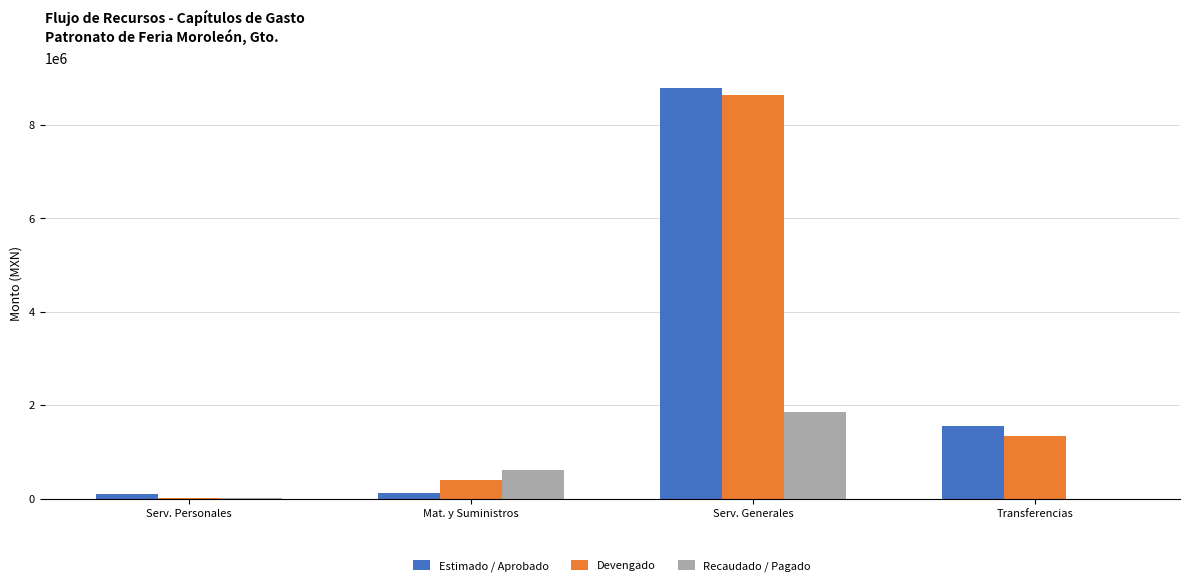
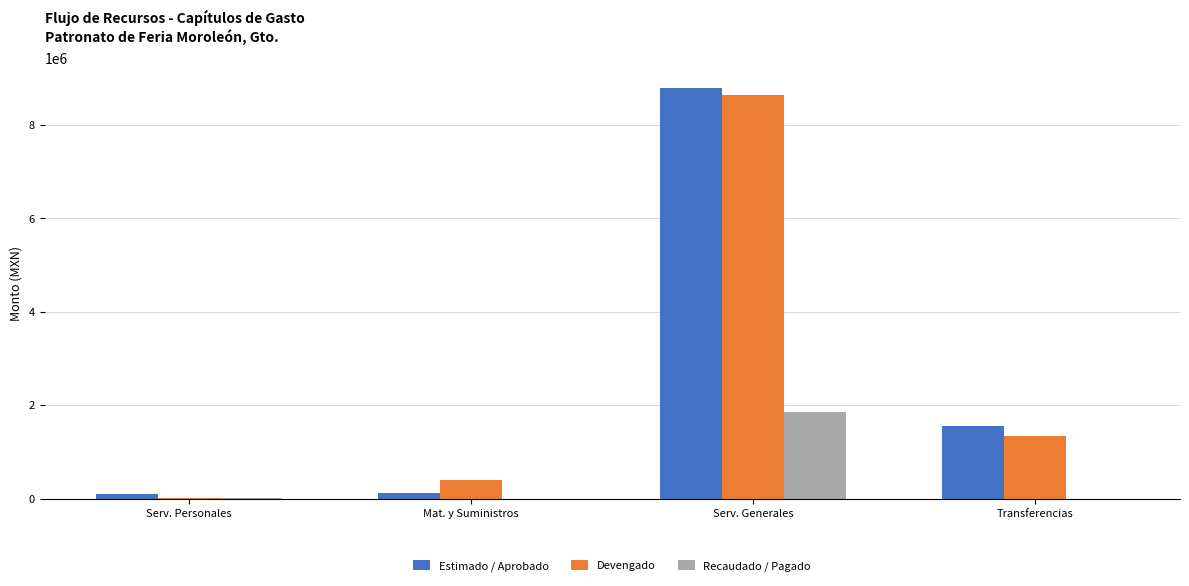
  {
    "Estimado / Aprobado": {
      "Serv. Personales": 100000,
      "Mat. y Suministros": 100000,
      "Serv. Generales": 8800000,
      "Transferencias": 1600000
    },
    "Devengado": {
      "Mat. y Suministros": 400000,
      "Serv. Generales": 8600000,
      "Transferencias": 1300000
    },
    "Recaudado / Pagado": {
-     "Mat. y Suministros": 600000,
+     "Mat. y Suministros": 0,
      "Serv. Generales": 1900000,
      "Transferencias": 0
    }
  }
